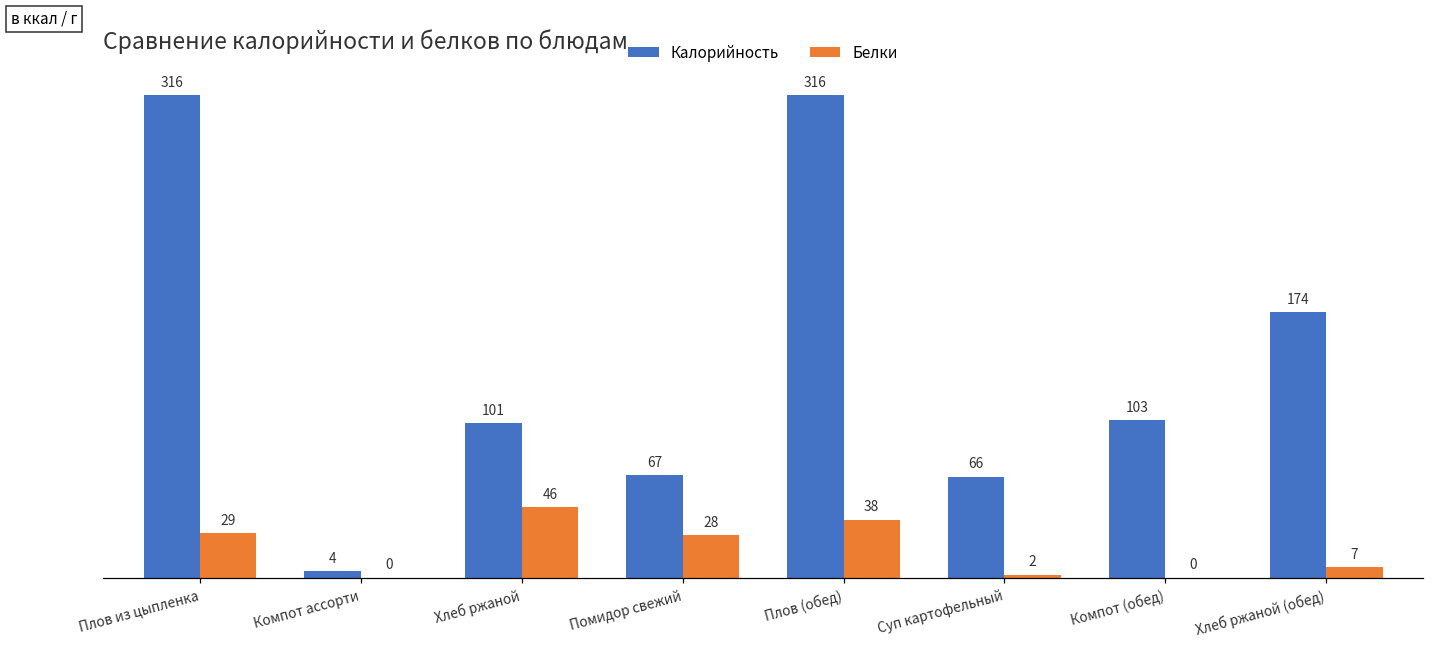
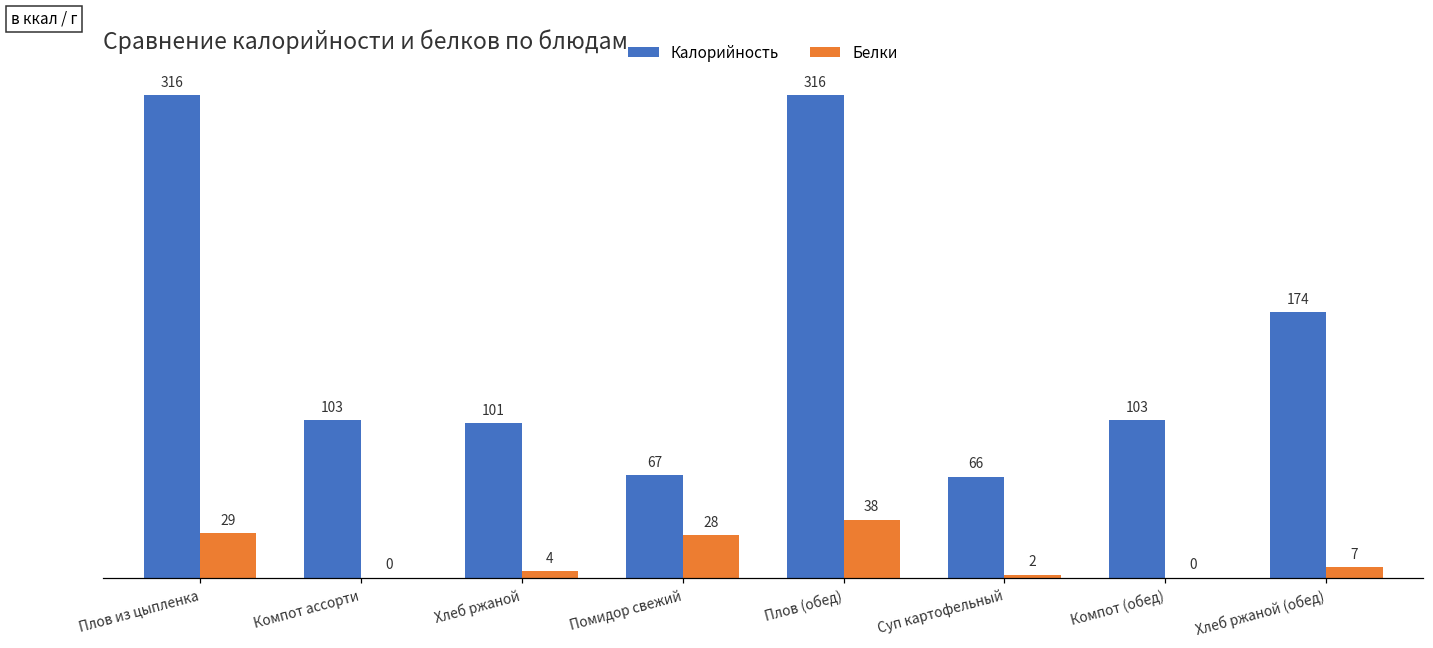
  {
    "Калорийность": {
      "Плов из цыпленка": 316,
-     "Компот ассорти": 4,
+     "Компот ассорти": 103,
      "Хлеб ржаной": 101,
      "Помидор свежий": 67,
      "Плов (обед)": 316,
      "Суп картофельный": 66,
      "Компот (обед)": 103,
      "Хлеб ржаной (обед)": 174
    },
    "Белки": {
      "Плов из цыпленка": 29,
      "Компот ассорти": 0,
-     "Хлеб ржаной": 46,
+     "Хлеб ржаной": 4,
      "Помидор свежий": 28,
      "Плов (обед)": 38,
      "Суп картофельный": 2,
      "Компот (обед)": 0,
      "Хлеб ржаной (обед)": 7
    }
  }
